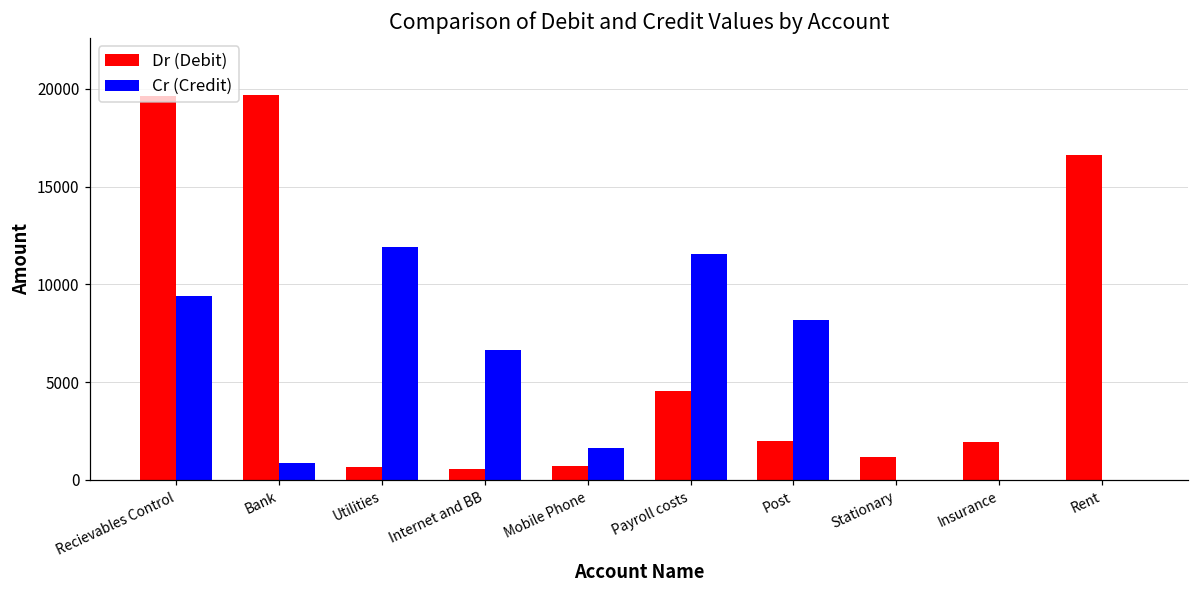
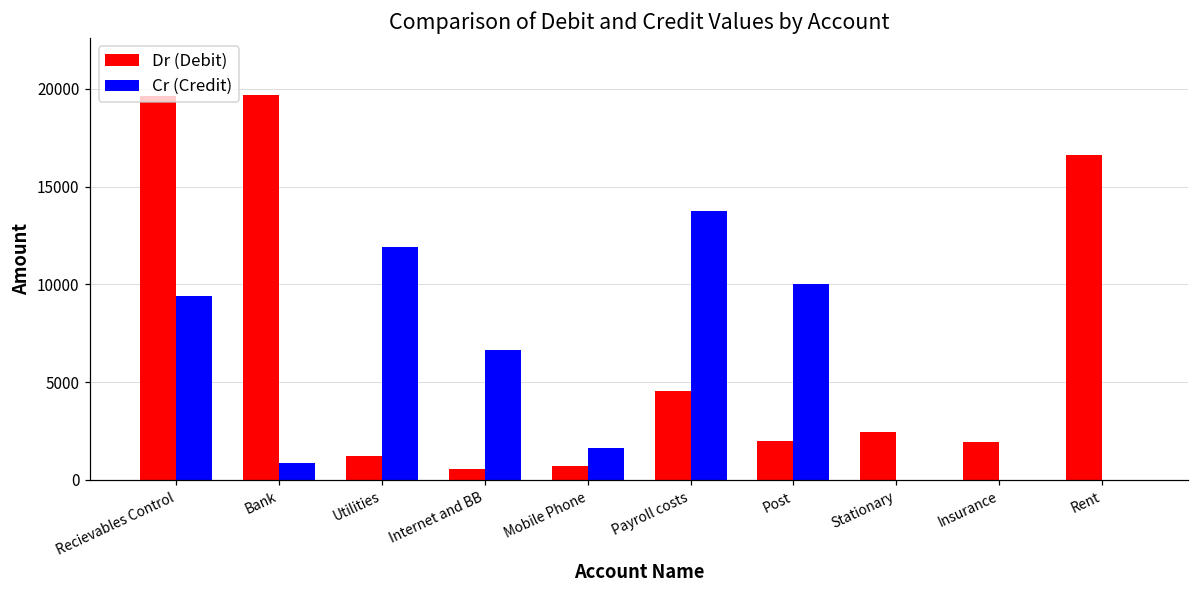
  {
    "Dr (Debit)": {
      "Bank": 19700,
-     "Utilities": 700,
+     "Utilities": 1200,
      "Internet and BB": 500,
      "Mobile Phone": 700,
      "Payroll costs": 4600,
      "Post": 2000,
-     "Stationary": 1200,
+     "Stationary": 2500,
      "Insurance": 1900,
      "Rent": 16600
    },
    "Cr (Credit)": {
      "Recievables Control": 9400,
      "Bank": 900,
      "Utilities": 11900,
      "Internet and BB": 6600,
      "Mobile Phone": 1600,
-     "Payroll costs": 11600,
-     "Post": 8200,
+     "Payroll costs": 13700,
+     "Post": 10000,
      "Stationary": 0,
      "Insurance": 0,
      "Rent": 0
    }
  }
